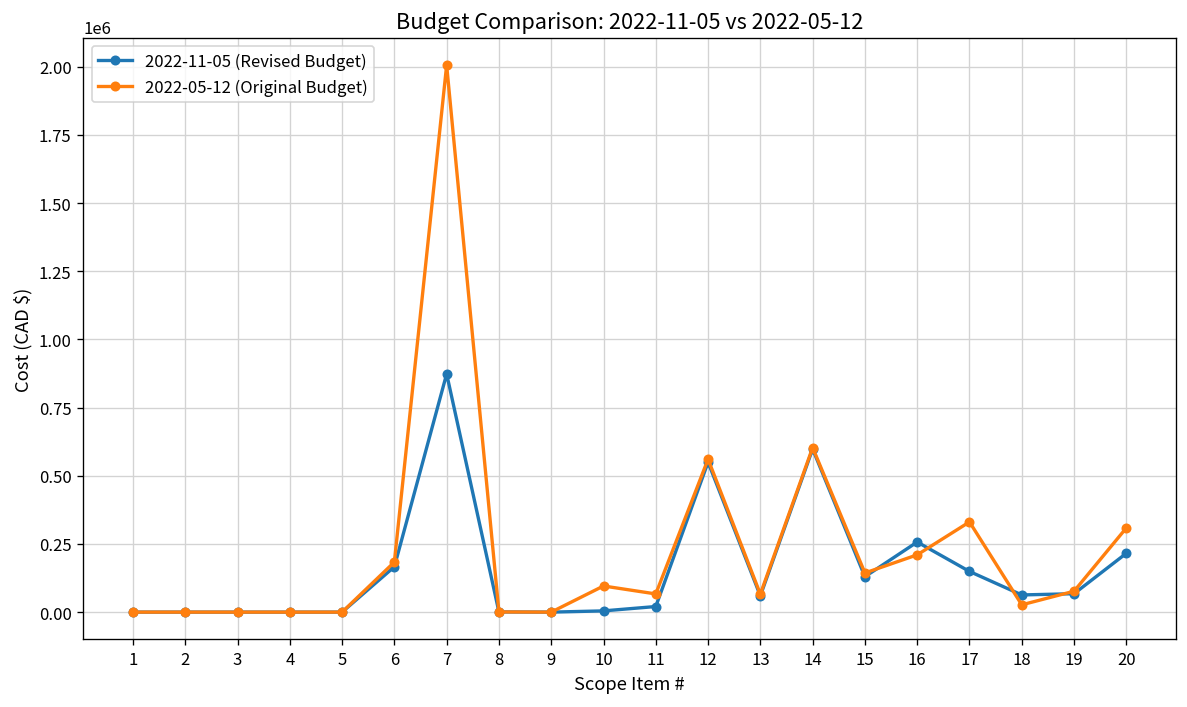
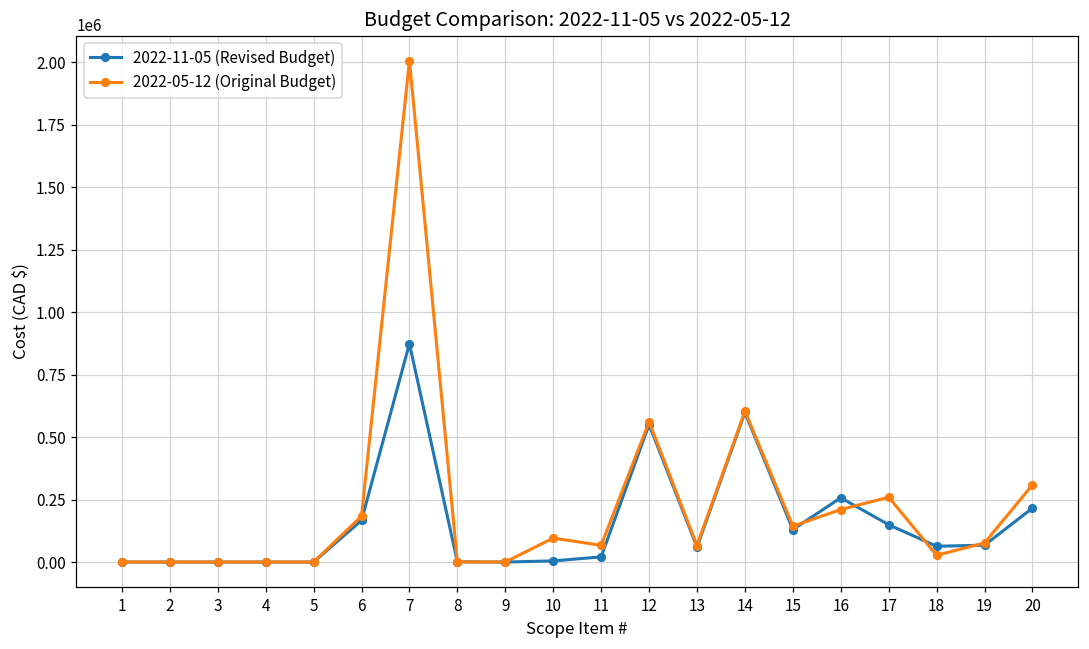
  {
    "2022-11-05 (Revised Budget)": {
      "6": 170000,
      "7": 870000,
      "10": 0,
      "11": 20000,
      "15": 130000,
      "16": 260000,
      "17": 150000,
      "18": 60000,
      "20": 220000
    },
    "2022-05-12 (Original Budget)": {
      "6": 180000,
      "7": 2010000,
      "10": 100000,
      "11": 70000,
      "15": 140000,
      "16": 210000,
-     "17": 330000,
+     "17": 260000,
      "18": 30000,
      "20": 310000
    }
  }
